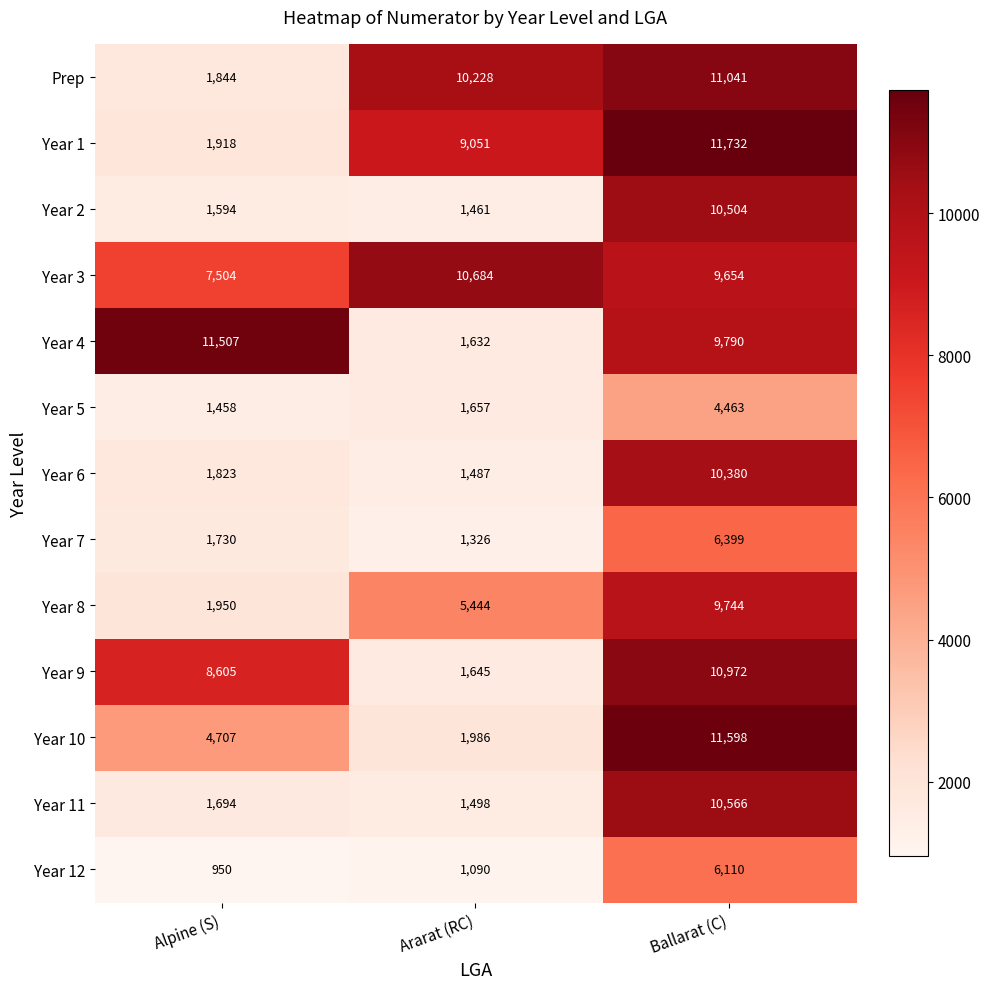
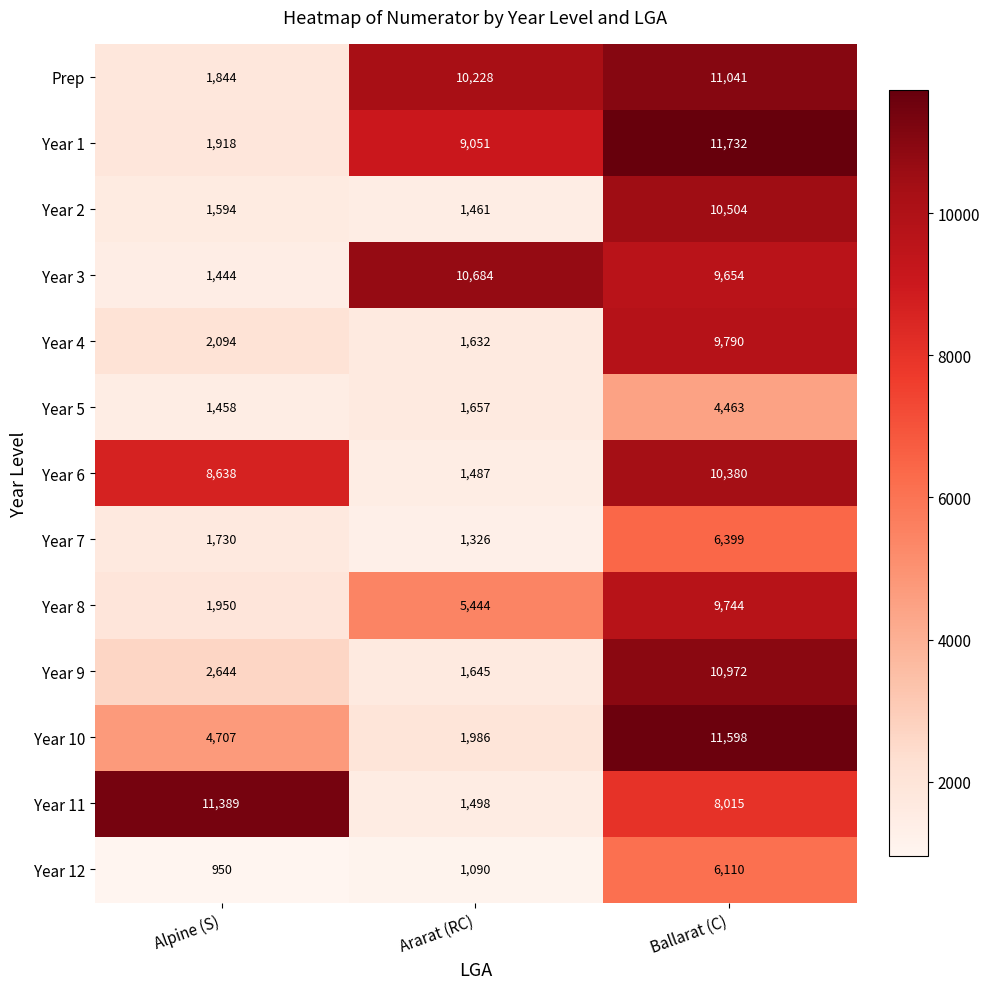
  {
    "Prep": {
      "Alpine (S)": "1,844",
      "Ararat (RC)": "10,228",
      "Ballarat (C)": "11,041"
    },
    "Year 1": {
      "Alpine (S)": "1,918",
      "Ararat (RC)": "9,051",
      "Ballarat (C)": "11,732"
    },
    "Year 2": {
      "Alpine (S)": "1,594",
      "Ararat (RC)": "1,461",
      "Ballarat (C)": "10,504"
    },
    "Year 3": {
-     "Alpine (S)": "7,504",
+     "Alpine (S)": "1,444",
      "Ararat (RC)": "10,684",
      "Ballarat (C)": "9,654"
    },
    "Year 4": {
-     "Alpine (S)": "11,507",
+     "Alpine (S)": "2,094",
      "Ararat (RC)": "1,632",
      "Ballarat (C)": "9,790"
    },
    "Year 5": {
      "Alpine (S)": "1,458",
      "Ararat (RC)": "1,657",
      "Ballarat (C)": "4,463"
    },
    "Year 6": {
-     "Alpine (S)": "1,823",
+     "Alpine (S)": "8,638",
      "Ararat (RC)": "1,487",
      "Ballarat (C)": "10,380"
    },
    "Year 7": {
      "Alpine (S)": "1,730",
      "Ararat (RC)": "1,326",
      "Ballarat (C)": "6,399"
    },
    "Year 8": {
      "Alpine (S)": "1,950",
      "Ararat (RC)": "5,444",
      "Ballarat (C)": "9,744"
    },
    "Year 9": {
-     "Alpine (S)": "8,605",
+     "Alpine (S)": "2,644",
      "Ararat (RC)": "1,645",
      "Ballarat (C)": "10,972"
    },
    "Year 10": {
      "Alpine (S)": "4,707",
      "Ararat (RC)": "1,986",
      "Ballarat (C)": "11,598"
    },
    "Year 11": {
-     "Alpine (S)": "1,694",
+     "Alpine (S)": "11,389",
      "Ararat (RC)": "1,498",
-     "Ballarat (C)": "10,566"
+     "Ballarat (C)": "8,015"
    },
    "Year 12": {
      "Alpine (S)": "950",
      "Ararat (RC)": "1,090",
      "Ballarat (C)": "6,110"
    }
  }
